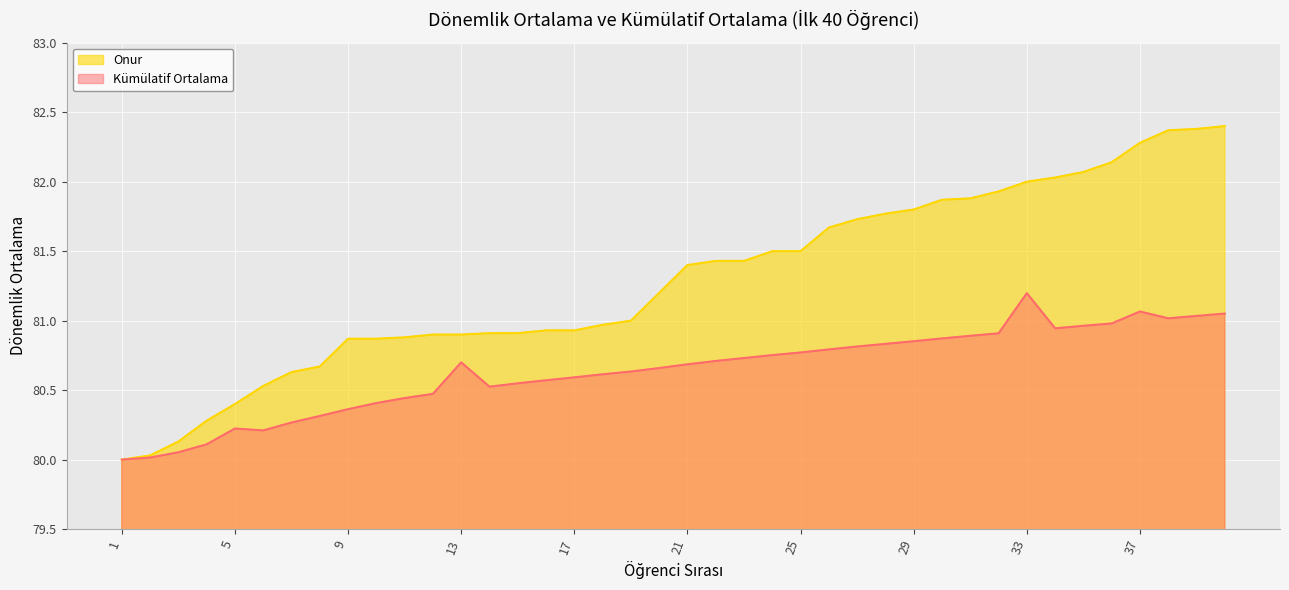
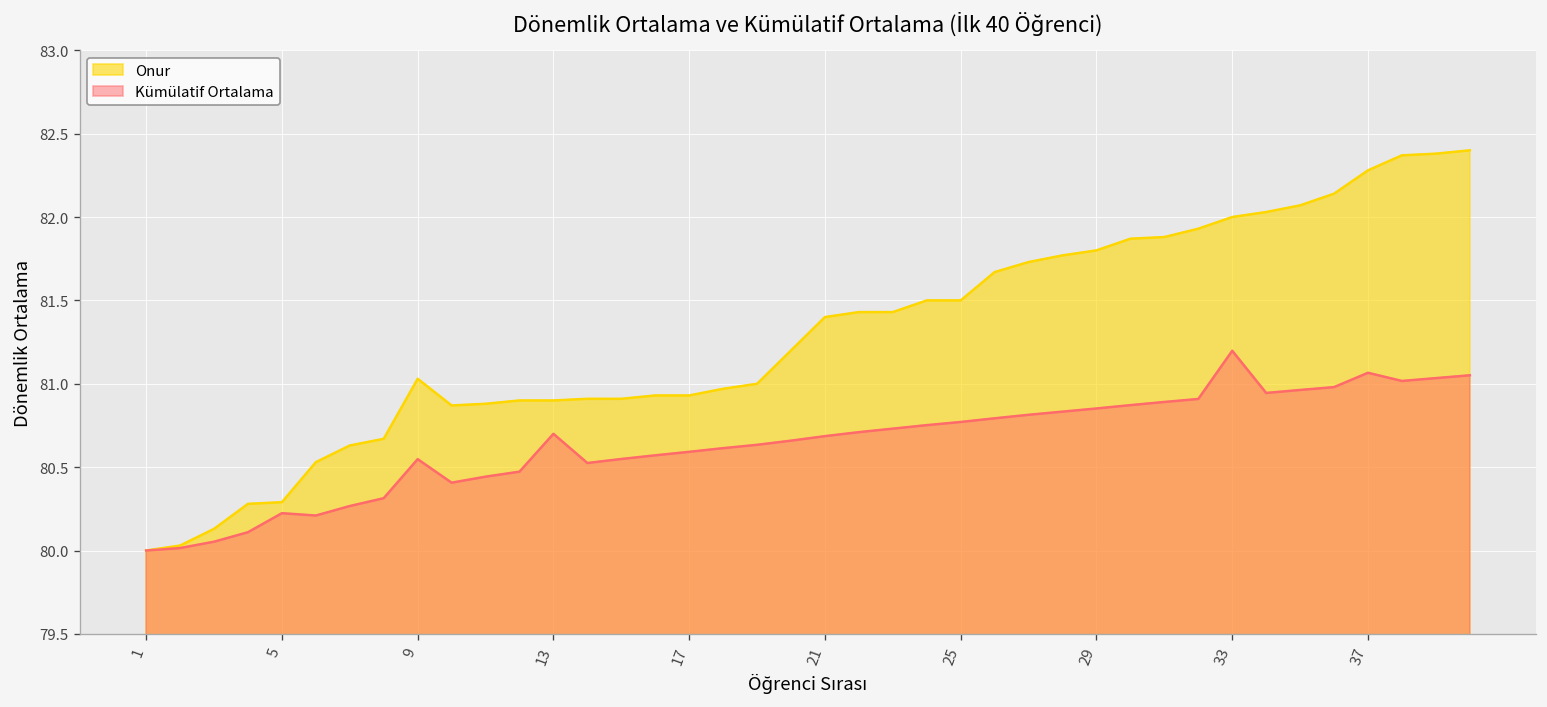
  {
    "Onur": {
-     "5": 80.40,
-     "9": 80.87,
+     "5": 80.29,
+     "9": 81.03,
      "13": 80.90,
      "17": 80.93,
      "21": 81.40,
      "25": 81.50,
      "29": 81.80,
      "33": 82.00,
      "37": 82.28
    },
    "Kümülatif Ortalama": {
      "5": 80.22,
-     "9": 80.36,
+     "9": 80.55,
      "13": 80.70,
      "17": 80.59,
      "21": 80.69,
      "25": 80.77,
      "29": 80.85,
      "33": 81.20,
      "37": 81.07
    }
  }
